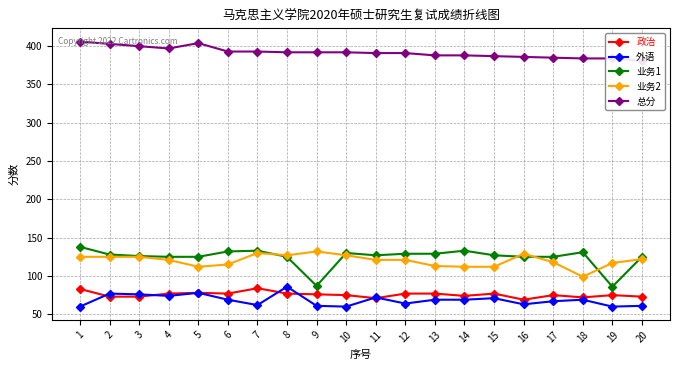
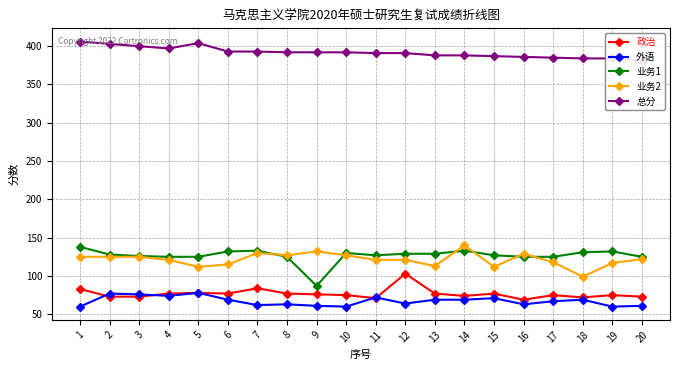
  {
    "政治": {
      "1": 80,
      "2": 70,
      "6": 80,
      "7": 80,
      "8": 80,
      "9": 80,
      "10": 80,
-     "12": 80,
+     "12": 100,
      "13": 80,
      "14": 70,
      "15": 80,
      "16": 70,
      "17": 80,
      "19": 80,
      "20": 70
    },
    "外语": {
      "1": 60,
      "2": 80,
      "6": 70,
      "7": 60,
-     "8": 90,
+     "8": 60,
      "9": 60,
      "10": 60,
      "12": 60,
      "13": 70,
      "14": 70,
      "15": 70,
      "16": 60,
      "17": 70,
      "19": 60,
      "20": 60
    },
    "业务1": {
      "1": 140,
      "4": 130,
      "5": 130,
      "6": 130,
      "9": 90,
      "11": 130,
      "12": 130,
      "13": 130,
      "14": 130,
      "15": 130,
      "16": 130,
      "17": 130,
      "18": 130,
-     "19": 90
+     "19": 130
    },
    "业务2": {
      "1": 130,
      "4": 120,
      "5": 110,
      "6": 120,
      "9": 130,
      "11": 120,
      "12": 120,
      "13": 110,
-     "14": 110,
+     "14": 140,
      "15": 110,
      "16": 130,
      "17": 120,
      "18": 100,
      "19": 120
    },
    "总分": {
      "4": 400,
      "5": 400,
      "6": 390,
      "7": 390,
      "8": 390,
      "9": 390,
      "10": 390,
      "11": 390,
      "12": 390,
      "13": 390,
      "14": 390,
      "15": 390,
      "16": 390,
      "17": 390,
      "18": 380
    }
  }
